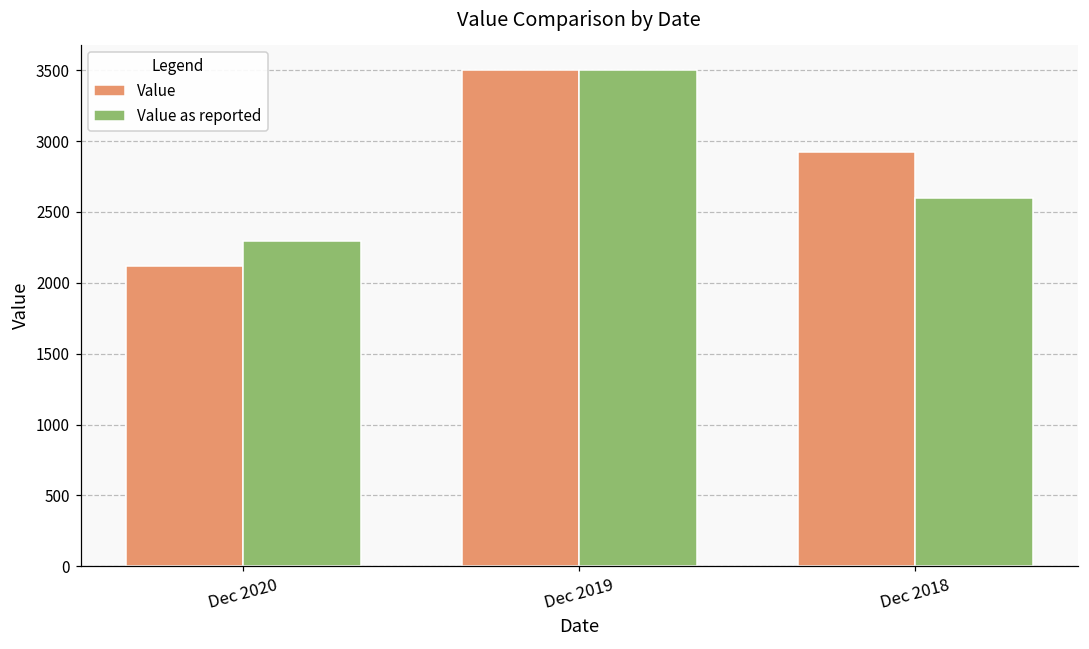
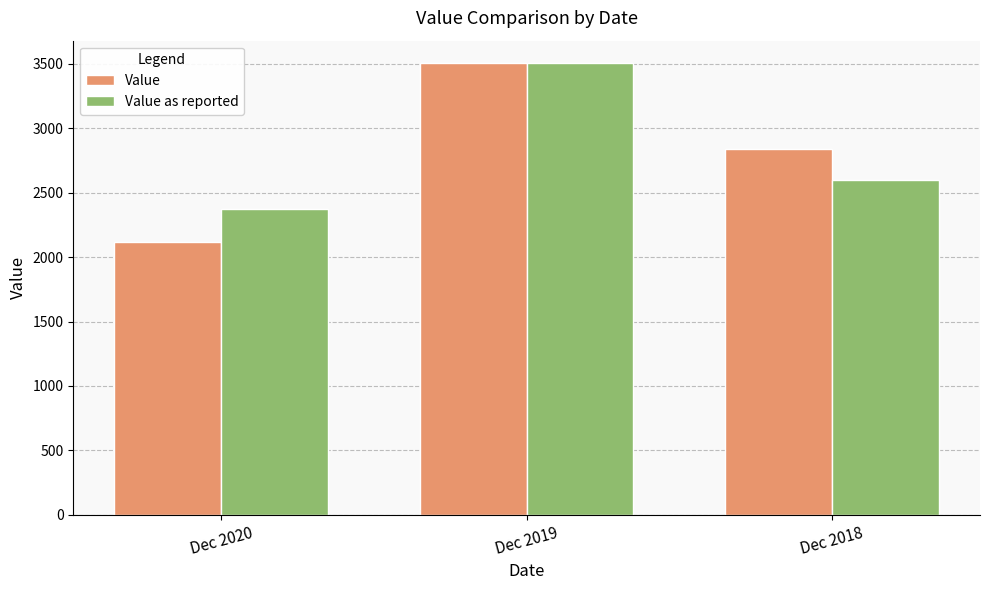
  {
    "Value": {
      "Dec 2020": 2120,
      "Dec 2019": 3500,
-     "Dec 2018": 2920
+     "Dec 2018": 2840
    },
    "Value as reported": {
-     "Dec 2020": 2290,
+     "Dec 2020": 2380,
      "Dec 2019": 3500,
      "Dec 2018": 2600
    }
  }
